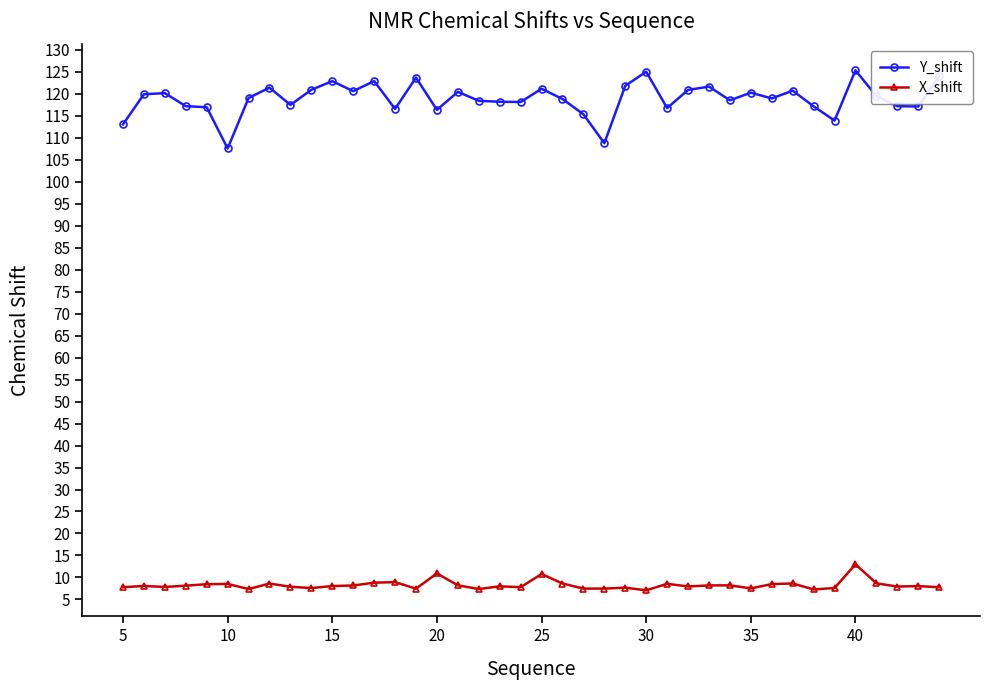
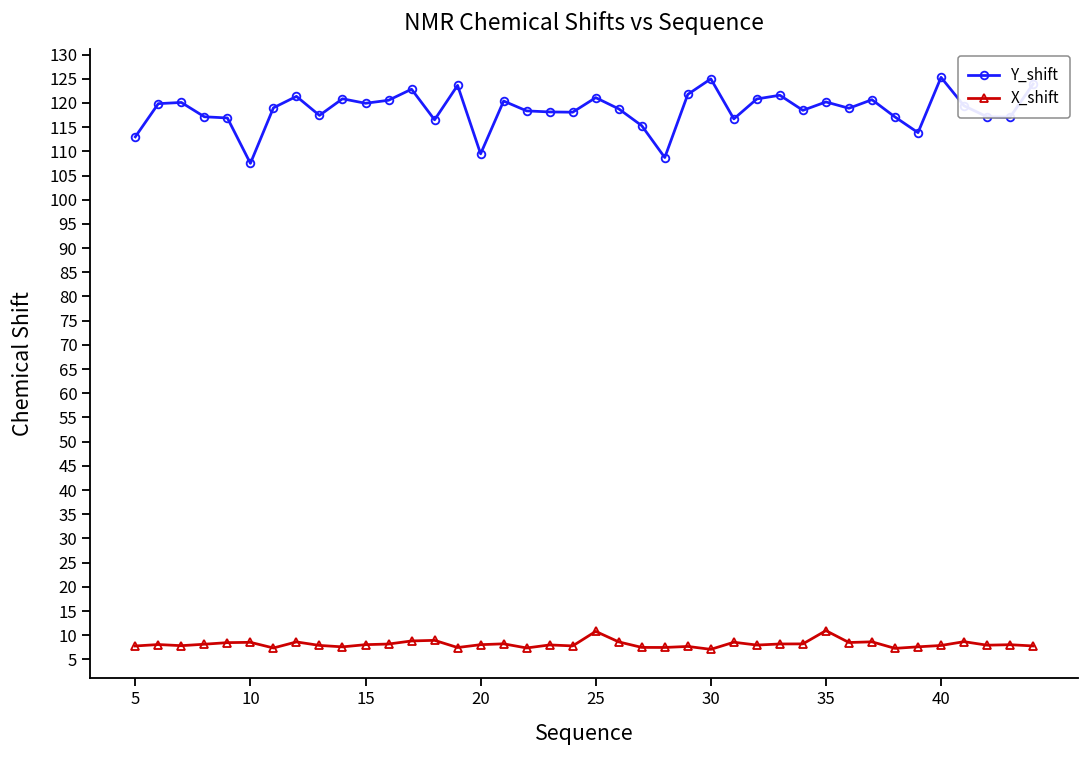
  {
    "Y_shift": {
      "5": 113,
      "10": 108,
-     "15": 123,
-     "20": 116,
+     "15": 120,
+     "20": 109,
      "25": 121,
      "30": 125,
      "35": 120,
      "40": 125
    },
    "X_shift": {
      "5": 8,
      "10": 9,
      "15": 8,
-     "20": 11,
+     "20": 8,
      "25": 11,
      "30": 7,
-     "35": 8,
-     "40": 13
+     "35": 11,
+     "40": 8
    }
  }
